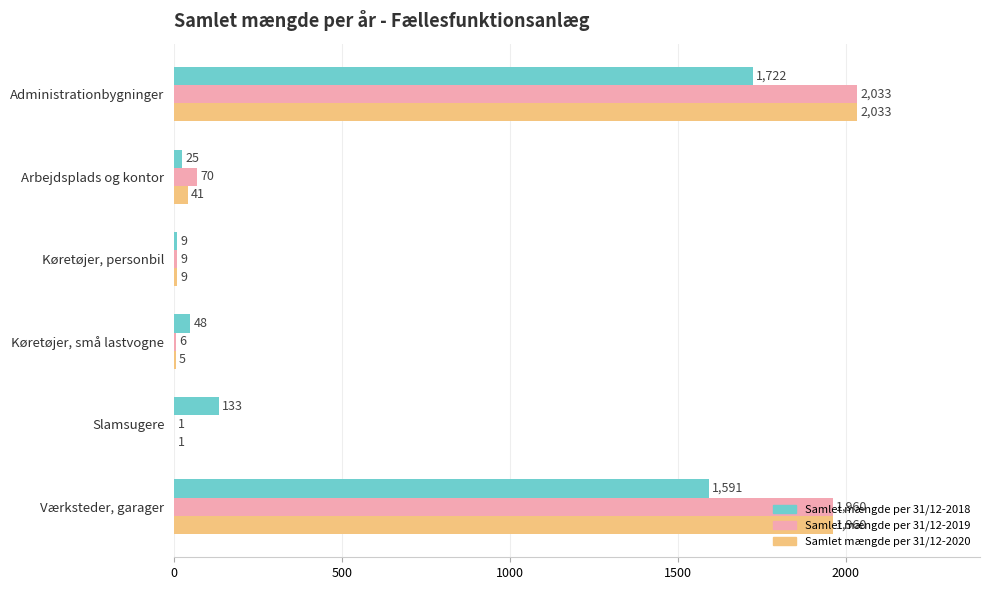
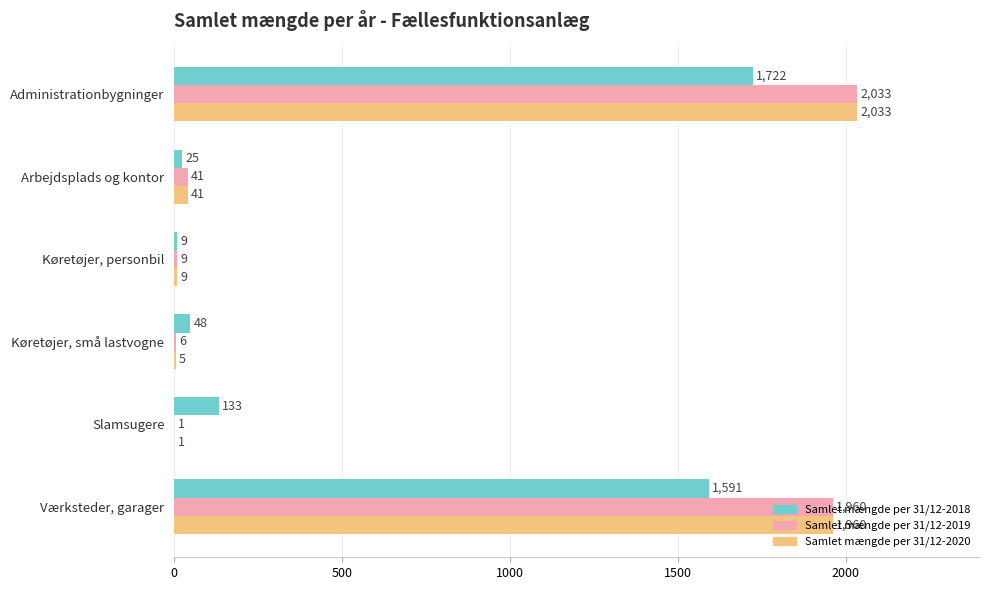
  {
    "Samlet mængde per 31/12-2018": {
      "Administrationbygninger": "1,722",
      "Arbejdsplads og kontor": "25",
      "Køretøjer, personbil": "9",
      "Køretøjer, små lastvogne": "48",
      "Slamsugere": "133",
      "Værksteder, garager": "1,591"
    },
    "Samlet mængde per 31/12-2019": {
      "Administrationbygninger": "2,033",
-     "Arbejdsplads og kontor": "70",
+     "Arbejdsplads og kontor": "41",
      "Køretøjer, personbil": "9",
      "Køretøjer, små lastvogne": "6",
      "Slamsugere": "1",
      "Værksteder, garager": "1,960"
    },
    "Samlet mængde per 31/12-2020": {
      "Administrationbygninger": "2,033",
      "Arbejdsplads og kontor": "41",
      "Køretøjer, personbil": "9",
      "Køretøjer, små lastvogne": "5",
      "Slamsugere": "1",
      "Værksteder, garager": "1,960"
    }
  }
